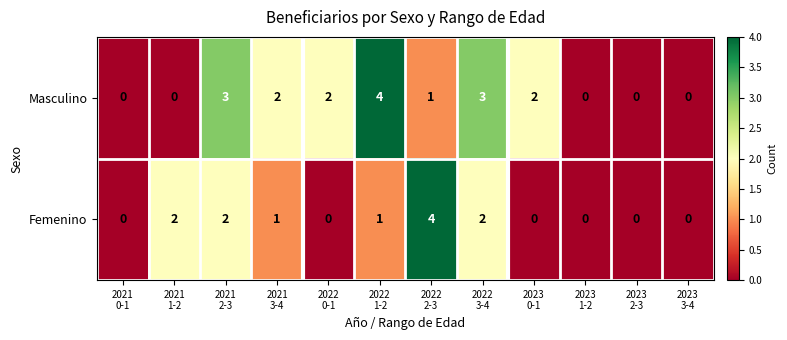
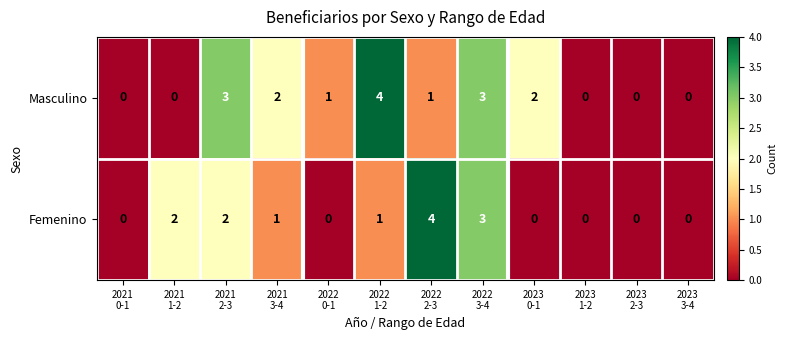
  {
    "Masculino": {
      "2021 0-1": 0,
      "2021 1-2": 0,
      "2021 2-3": 3,
      "2021 3-4": 2,
-     "2022 0-1": 2,
+     "2022 0-1": 1,
      "2022 1-2": 4,
      "2022 2-3": 1,
      "2022 3-4": 3,
      "2023 0-1": 2,
      "2023 1-2": 0,
      "2023 2-3": 0,
      "2023 3-4": 0
    },
    "Femenino": {
      "2021 0-1": 0,
      "2021 1-2": 2,
      "2021 2-3": 2,
      "2021 3-4": 1,
      "2022 0-1": 0,
      "2022 1-2": 1,
      "2022 2-3": 4,
-     "2022 3-4": 2,
+     "2022 3-4": 3,
      "2023 0-1": 0,
      "2023 1-2": 0,
      "2023 2-3": 0,
      "2023 3-4": 0
    }
  }
